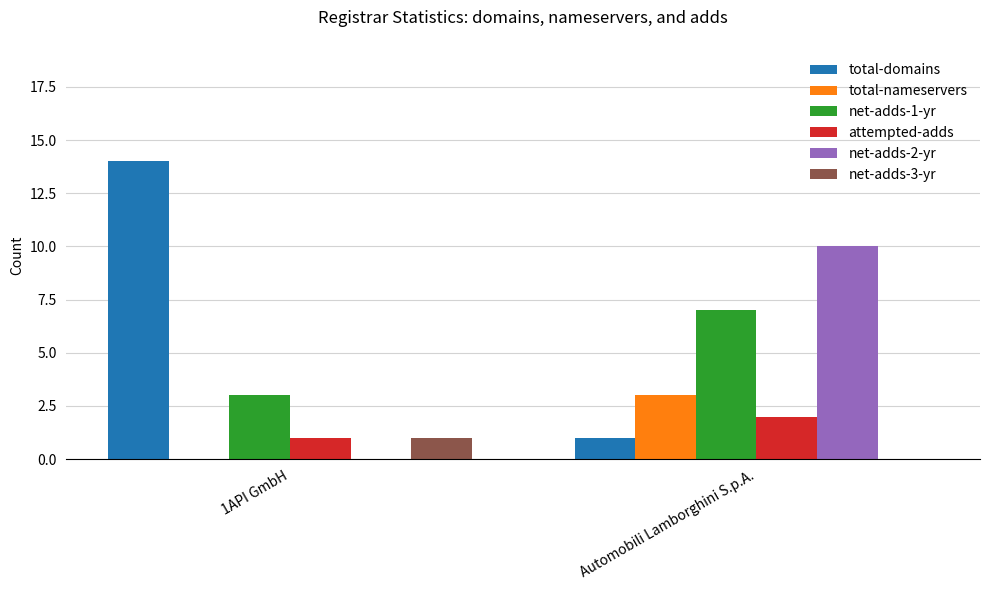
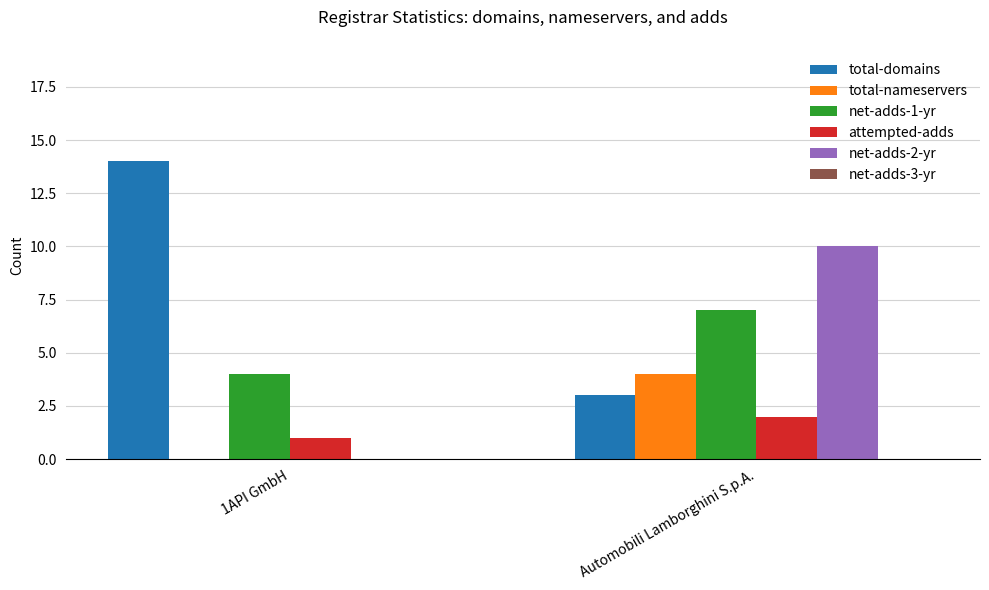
  {
    "total-domains": {
      "1API GmbH": 14,
-     "Automobili Lamborghini S.p.A.": 1
+     "Automobili Lamborghini S.p.A.": 3
    },
    "total-nameservers": {
      "1API GmbH": 0,
-     "Automobili Lamborghini S.p.A.": 3
+     "Automobili Lamborghini S.p.A.": 4
    },
    "net-adds-1-yr": {
-     "1API GmbH": 3,
+     "1API GmbH": 4,
      "Automobili Lamborghini S.p.A.": 7
    },
    "attempted-adds": {
      "1API GmbH": 1,
      "Automobili Lamborghini S.p.A.": 2
    },
    "net-adds-2-yr": {
      "1API GmbH": 0,
      "Automobili Lamborghini S.p.A.": 10
    },
    "net-adds-3-yr": {
-     "1API GmbH": 1,
+     "1API GmbH": 0,
      "Automobili Lamborghini S.p.A.": 0
    }
  }
